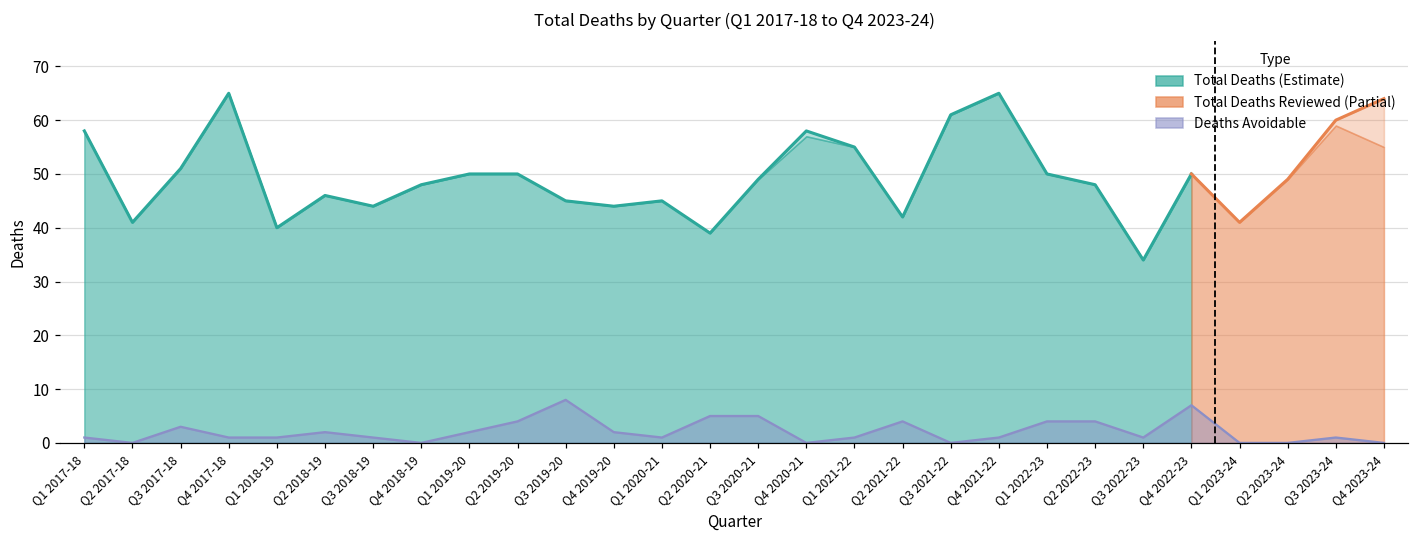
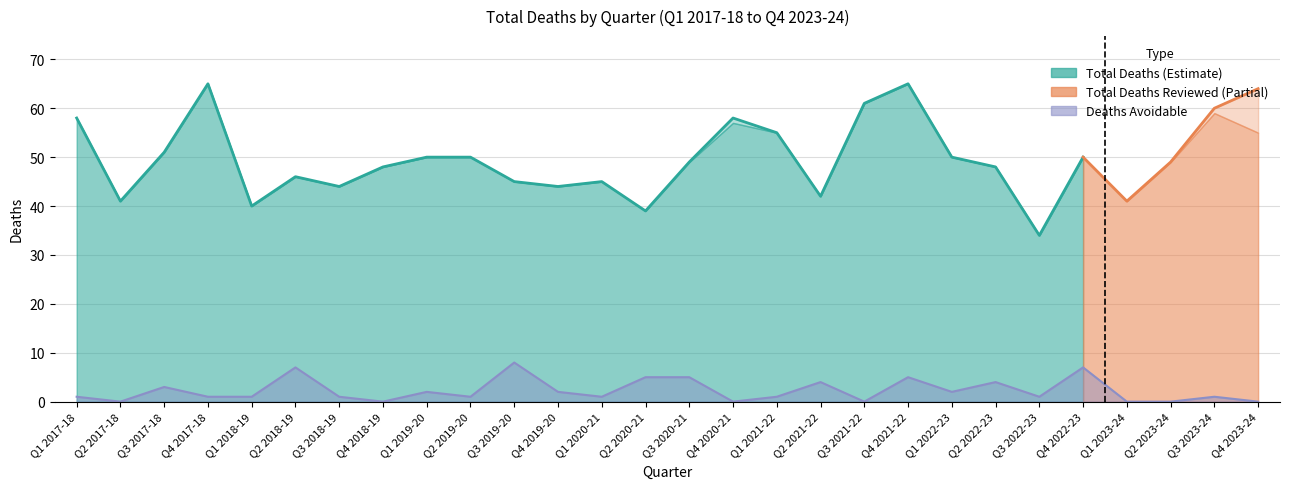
  {
    "Deaths Avoidable": {
      "Q1 2017-18": 1,
      "Q2 2017-18": 0,
      "Q3 2017-18": 3,
      "Q4 2017-18": 1,
      "Q1 2018-19": 1,
-     "Q2 2018-19": 2,
+     "Q2 2018-19": 7,
      "Q3 2018-19": 1,
      "Q4 2018-19": 0,
      "Q1 2019-20": 2,
-     "Q2 2019-20": 4,
+     "Q2 2019-20": 1,
      "Q3 2019-20": 8,
      "Q4 2019-20": 2,
      "Q1 2020-21": 1,
      "Q2 2020-21": 5,
      "Q3 2020-21": 5,
      "Q4 2020-21": 0,
      "Q1 2021-22": 1,
      "Q2 2021-22": 4,
      "Q3 2021-22": 0,
-     "Q4 2021-22": 1,
-     "Q1 2022-23": 4,
+     "Q4 2021-22": 5,
+     "Q1 2022-23": 2,
      "Q2 2022-23": 4,
      "Q3 2022-23": 1,
      "Q4 2022-23": 7,
      "Q1 2023-24": 0,
      "Q2 2023-24": 0,
      "Q3 2023-24": 1,
      "Q4 2023-24": 0
    }
  }
